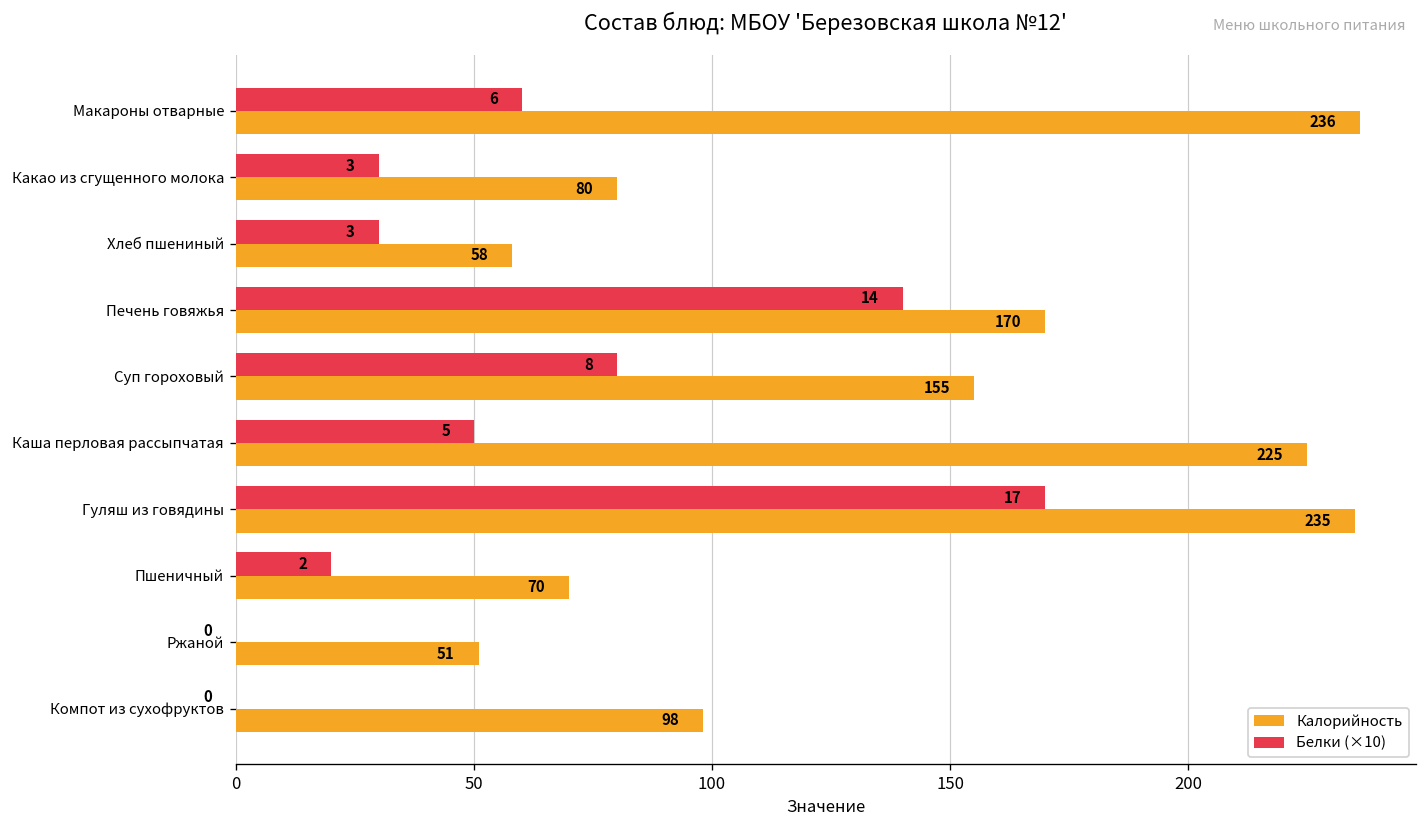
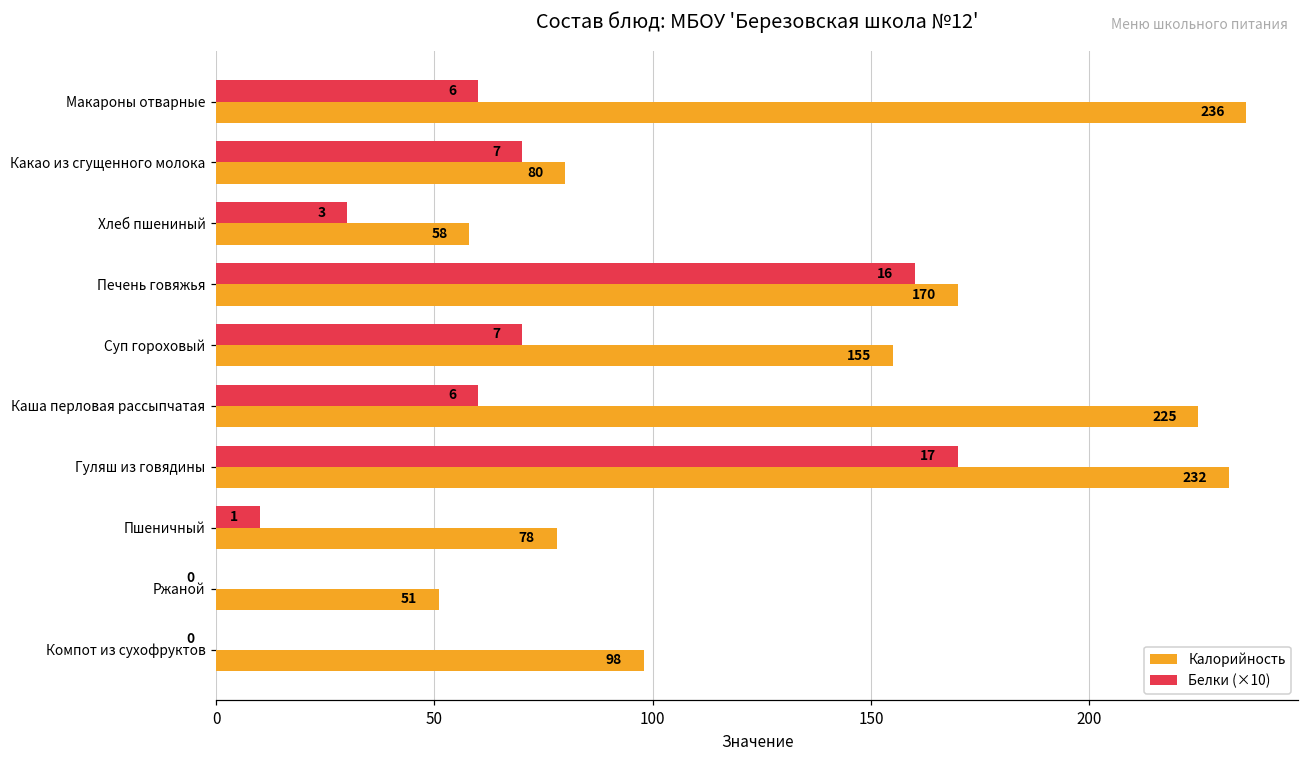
  {
    "Калорийность": {
      "Макароны отварные": 236,
      "Какао из сгущенного молока": 80,
      "Хлеб пшениный": 58,
      "Печень говяжья": 170,
      "Суп гороховый": 155,
      "Каша перловая рассыпчатая": 225,
-     "Гуляш из говядины": 235,
-     "Пшеничный": 70,
+     "Гуляш из говядины": 232,
+     "Пшеничный": 78,
      "Ржаной": 51,
      "Компот из сухофруктов": 98
    },
    "Белки (×10)": {
-     "Какао из сгущенного молока": 3,
-     "Печень говяжья": 14,
-     "Суп гороховый": 8,
-     "Каша перловая рассыпчатая": 5,
-     "Пшеничный": 2,
+     "Какао из сгущенного молока": 7,
+     "Печень говяжья": 16,
+     "Суп гороховый": 7,
+     "Каша перловая рассыпчатая": 6,
+     "Пшеничный": 1,
      "Ржаной": 0,
      "Компот из сухофруктов": 0
    }
  }
